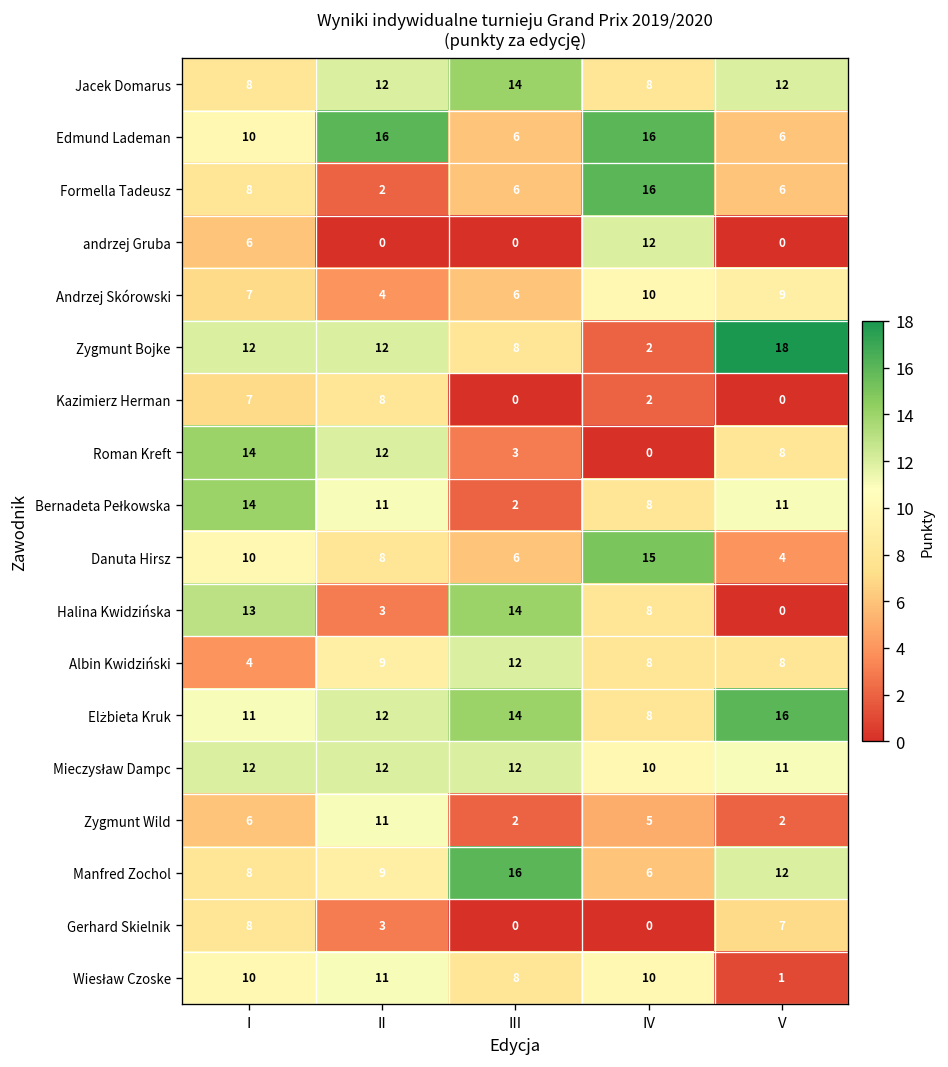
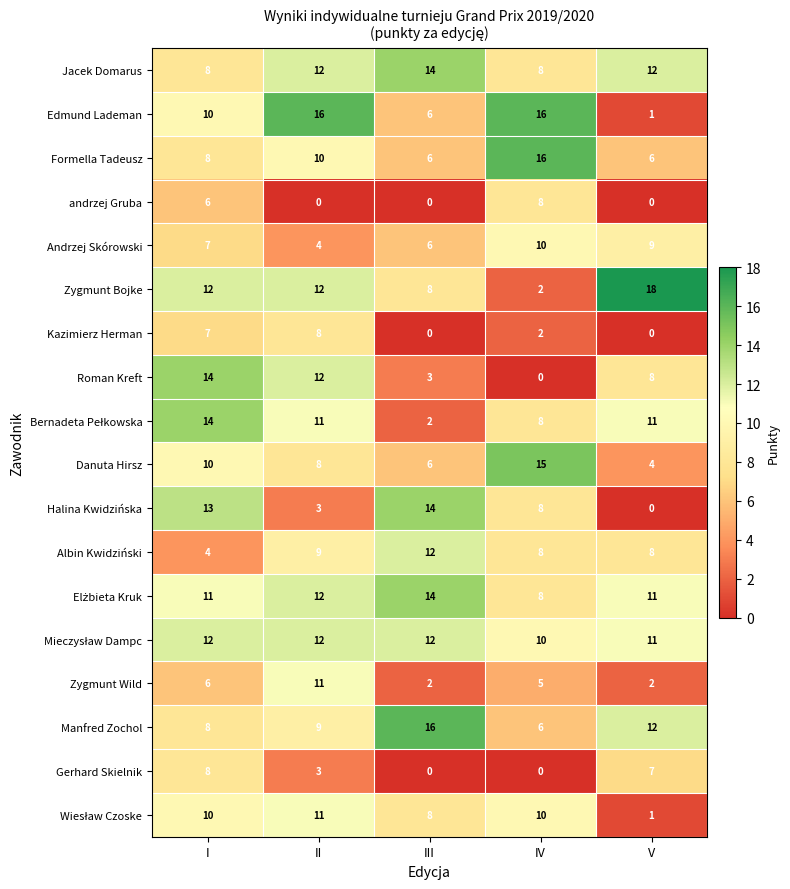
  {
    "Jacek Domarus": {
      "I": 8,
      "II": 12,
      "III": 14,
      "IV": 8,
      "V": 12
    },
    "Edmund Lademan": {
      "I": 10,
      "II": 16,
      "III": 6,
      "IV": 16,
-     "V": 6
+     "V": 1
    },
    "Formella Tadeusz": {
      "I": 8,
-     "II": 2,
+     "II": 10,
      "III": 6,
      "IV": 16,
      "V": 6
    },
    "andrzej Gruba": {
      "I": 6,
      "II": 0,
      "III": 0,
-     "IV": 12,
+     "IV": 8,
      "V": 0
    },
    "Andrzej Skórowski": {
      "I": 7,
      "II": 4,
      "III": 6,
      "IV": 10,
      "V": 9
    },
    "Zygmunt Bojke": {
      "I": 12,
      "II": 12,
      "III": 8,
      "IV": 2,
      "V": 18
    },
    "Kazimierz Herman": {
      "I": 7,
      "II": 8,
      "III": 0,
      "IV": 2,
      "V": 0
    },
    "Roman Kreft": {
      "I": 14,
      "II": 12,
      "III": 3,
      "IV": 0,
      "V": 8
    },
    "Bernadeta Pełkowska": {
      "I": 14,
      "II": 11,
      "III": 2,
      "IV": 8,
      "V": 11
    },
    "Danuta Hirsz": {
      "I": 10,
      "II": 8,
      "III": 6,
      "IV": 15,
      "V": 4
    },
    "Halina Kwidzińska": {
      "I": 13,
      "II": 3,
      "III": 14,
      "IV": 8,
      "V": 0
    },
    "Albin Kwidziński": {
      "I": 4,
      "II": 9,
      "III": 12,
      "IV": 8,
      "V": 8
    },
    "Elżbieta Kruk": {
      "I": 11,
      "II": 12,
      "III": 14,
      "IV": 8,
-     "V": 16
+     "V": 11
    },
    "Mieczysław Dampc": {
      "I": 12,
      "II": 12,
      "III": 12,
      "IV": 10,
      "V": 11
    },
    "Zygmunt Wild": {
      "I": 6,
      "II": 11,
      "III": 2,
      "IV": 5,
      "V": 2
    },
    "Manfred Zochol": {
      "I": 8,
      "II": 9,
      "III": 16,
      "IV": 6,
      "V": 12
    },
    "Gerhard Skielnik": {
      "I": 8,
      "II": 3,
      "III": 0,
      "IV": 0,
      "V": 7
    },
    "Wiesław Czoske": {
      "I": 10,
      "II": 11,
      "III": 8,
      "IV": 10,
      "V": 1
    }
  }
